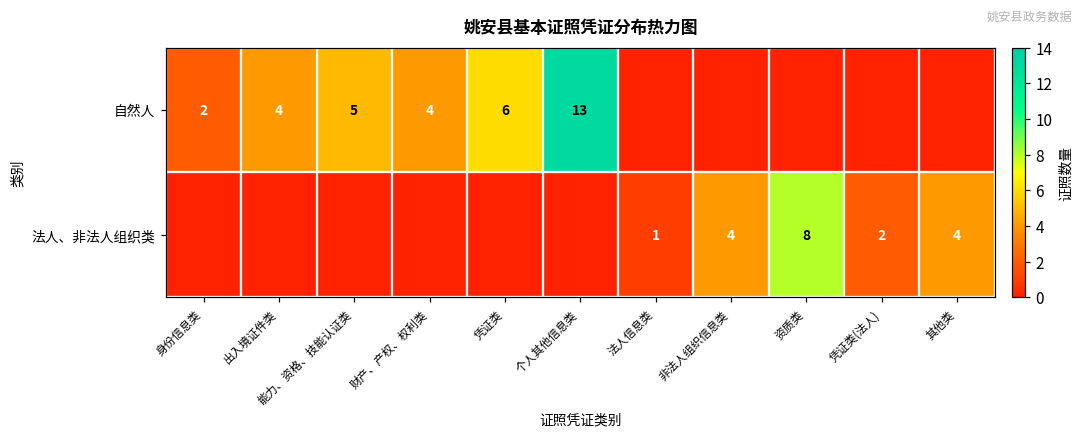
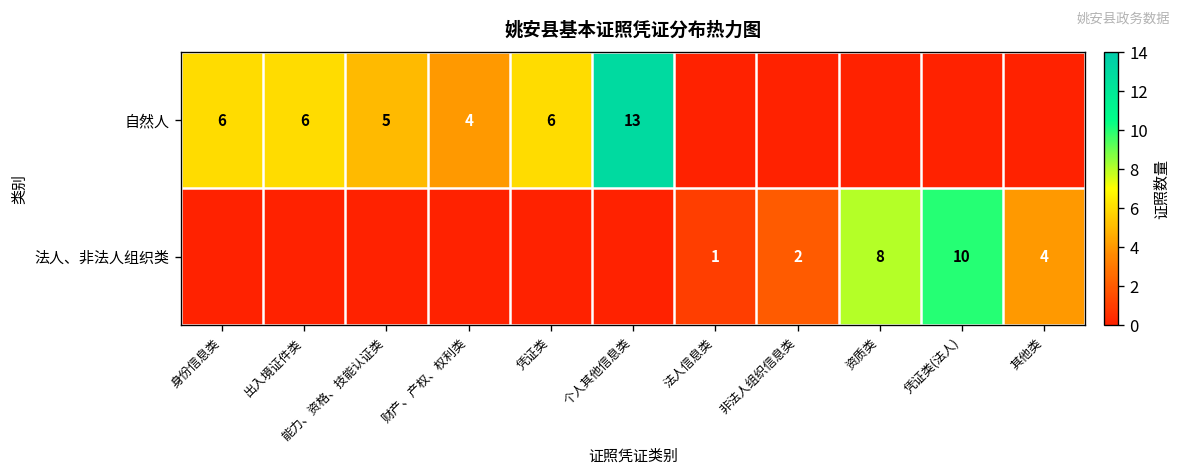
  {
    "自然人": {
-     "身份信息类": 2,
-     "出入境证件类": 4,
+     "身份信息类": 6,
+     "出入境证件类": 6,
      "能力、资格、技能认证类": 5,
      "财产、产权、权利类": 4,
      "凭证类": 6,
      "个人其他信息类": 13
    },
    "法人、非法人组织类": {
      "法人信息类": 1,
-     "非法人组织信息类": 4,
+     "非法人组织信息类": 2,
      "资质类": 8,
-     "凭证类(法人)": 2,
+     "凭证类(法人)": 10,
      "其他类": 4
    }
  }
